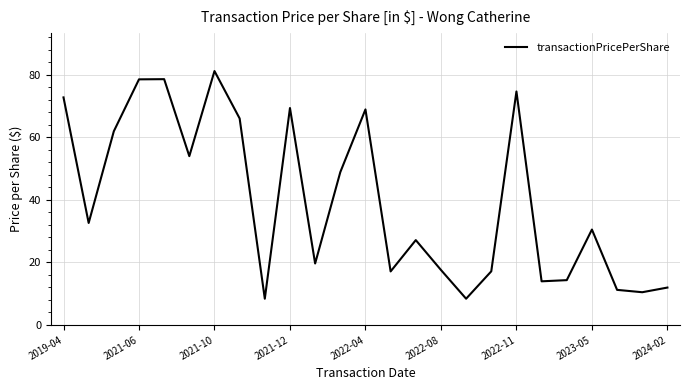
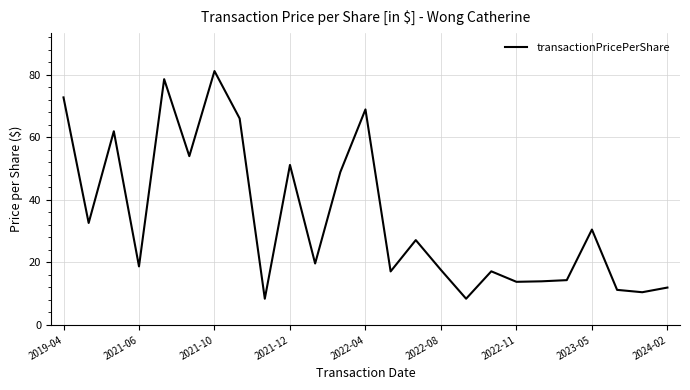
  {
    "2019-04": 73,
-   "2021-06": 79,
+   "2021-06": 19,
    "2021-10": 81,
-   "2021-12": 69,
+   "2021-12": 51,
    "2022-04": 69,
    "2022-08": 18,
-   "2022-11": 75,
+   "2022-11": 14,
    "2023-05": 31,
    "2024-02": 12
  }
